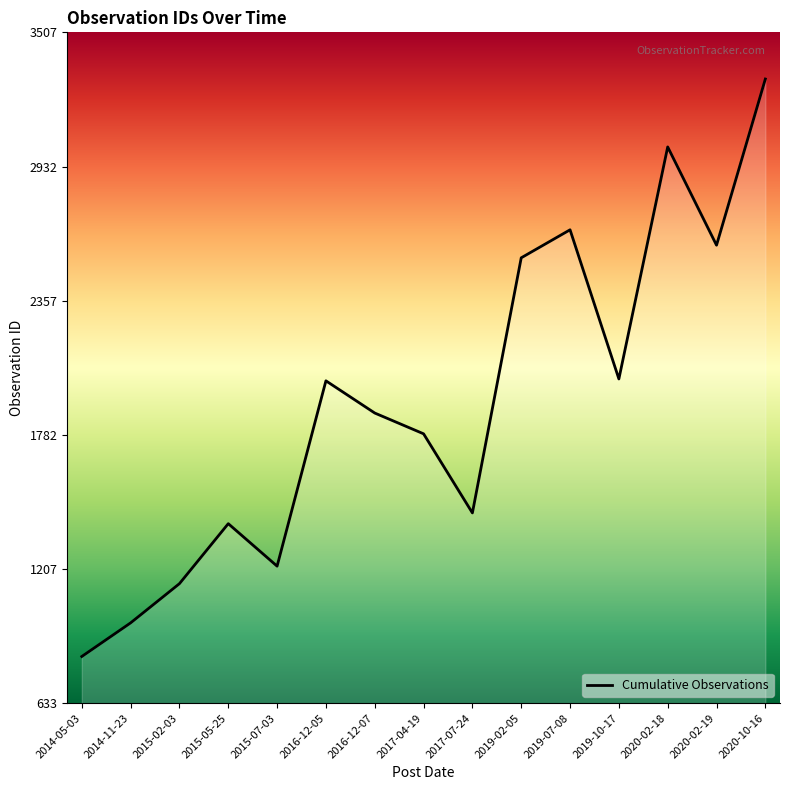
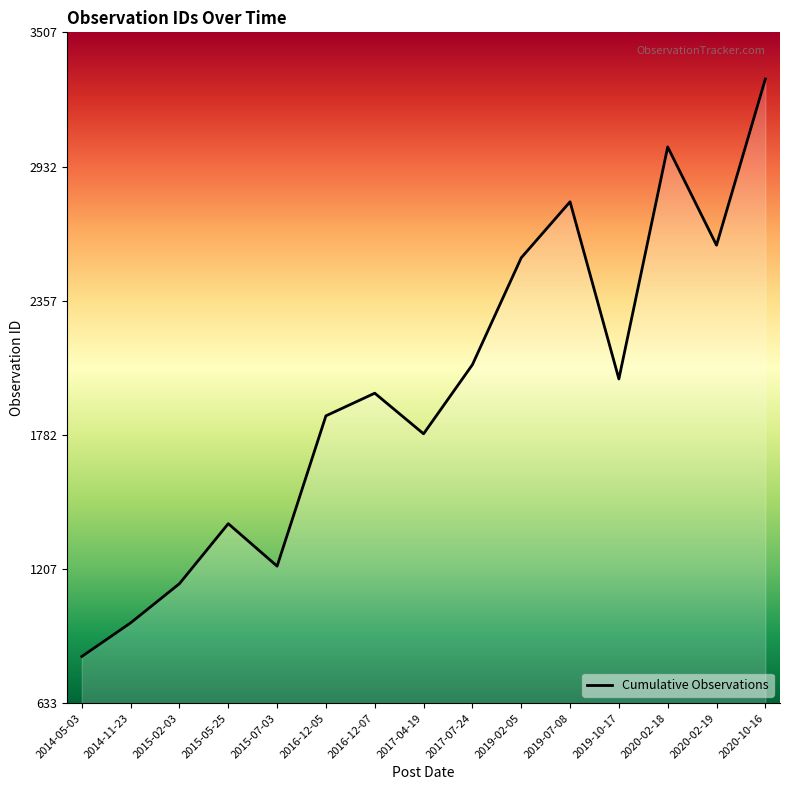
  {
    "2014-05-03": 830,
    "2014-11-23": 980,
    "2015-02-03": 1150,
    "2015-05-25": 1400,
    "2015-07-03": 1220,
-   "2016-12-05": 2010,
-   "2016-12-07": 1880,
+   "2016-12-05": 1860,
+   "2016-12-07": 1960,
    "2017-04-19": 1790,
-   "2017-07-24": 1450,
+   "2017-07-24": 2080,
    "2019-02-05": 2540,
-   "2019-07-08": 2660,
+   "2019-07-08": 2780,
    "2019-10-17": 2020,
    "2020-02-18": 3020,
    "2020-02-19": 2600,
    "2020-10-16": 3310
  }
